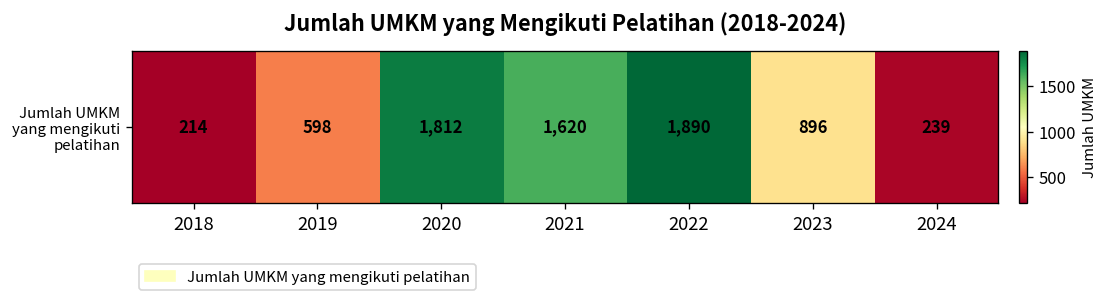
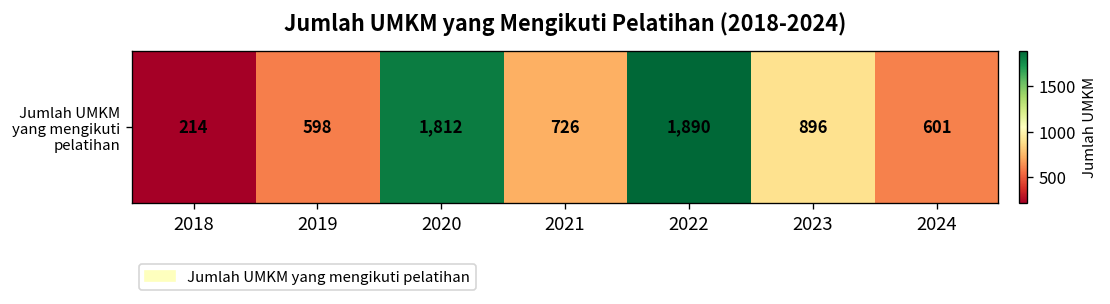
  {
    "Jumlah UMKM yang mengikuti pelatihan": {
      "2018": "214",
      "2019": "598",
      "2020": "1,812",
-     "2021": "1,620",
+     "2021": "726",
      "2022": "1,890",
      "2023": "896",
-     "2024": "239"
+     "2024": "601"
    }
  }
